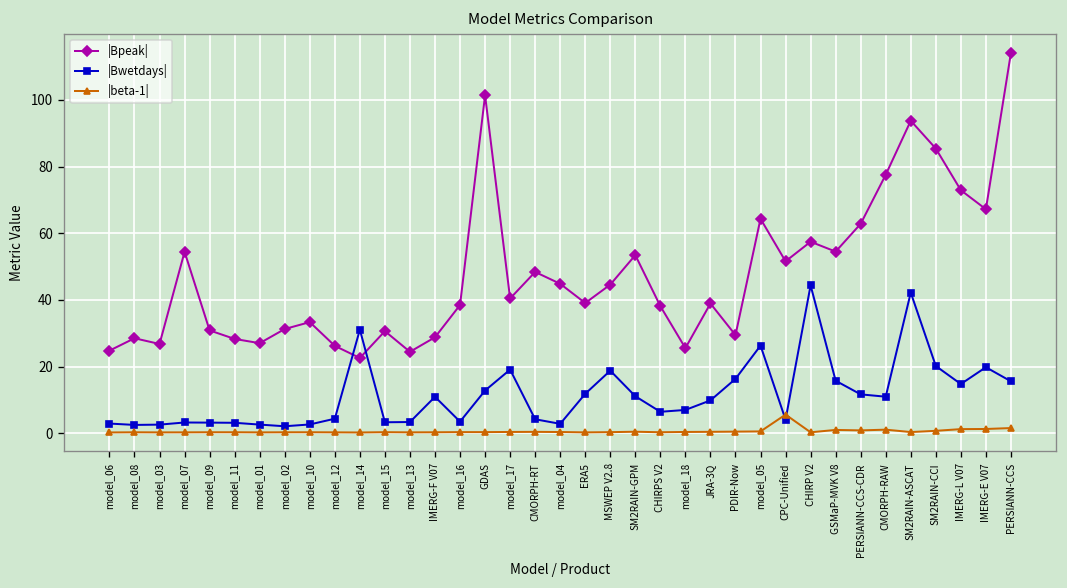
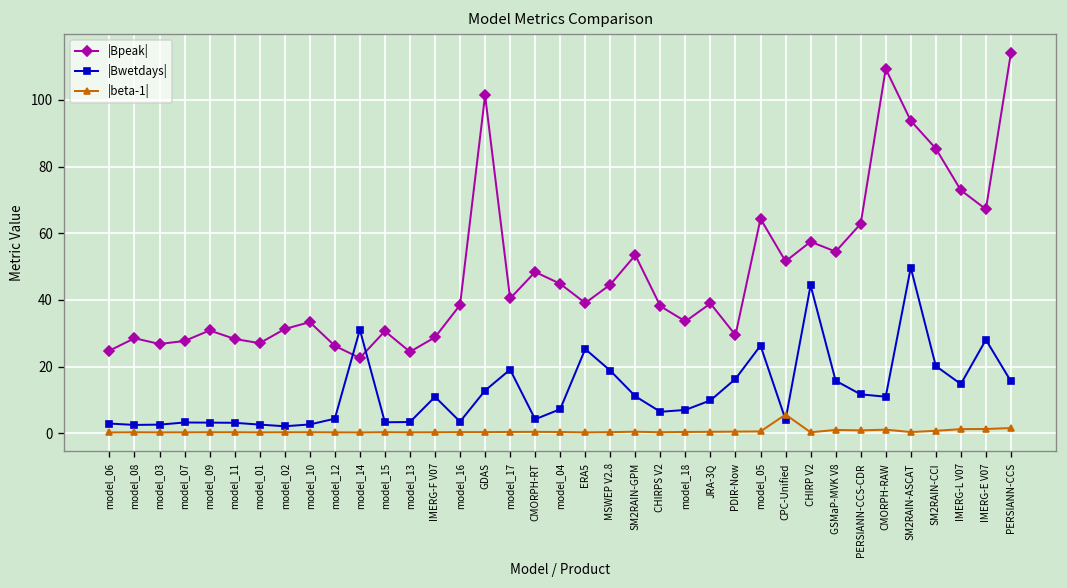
  {
    "|Bpeak|": {
      "model_06": 25,
      "model_08": 28,
      "model_03": 27,
-     "model_07": 54,
+     "model_07": 28,
      "model_09": 31,
      "model_11": 28,
      "model_01": 27,
      "model_02": 31,
      "model_10": 33,
      "model_12": 26,
      "model_14": 23,
      "model_15": 31,
      "model_13": 24,
      "IMERG-F V07": 29,
      "model_16": 38,
      "GDAS": 101,
      "model_17": 40,
      "CMORPH-RT": 48,
      "model_04": 45,
      "ERA5": 39,
      "MSWEP V2.8": 45,
      "SM2RAIN-GPM": 53,
      "CHIRPS V2": 38,
-     "model_18": 26,
+     "model_18": 34,
      "JRA-3Q": 39,
      "PDIR-Now": 29,
      "model_05": 64,
      "CPC-Unified": 52,
      "CHIRP V2": 57,
      "GSMaP-MVK V8": 54,
      "PERSIANN-CCS-CDR": 63,
-     "CMORPH-RAW": 78,
+     "CMORPH-RAW": 109,
      "SM2RAIN-ASCAT": 94,
      "SM2RAIN-CCI": 85,
      "IMERG-L V07": 73,
      "IMERG-E V07": 67,
      "PERSIANN-CCS": 114
    },
    "|Bwetdays|": {
      "model_06": 3,
      "model_08": 2,
      "model_03": 3,
      "model_07": 3,
      "model_09": 3,
      "model_11": 3,
      "model_01": 3,
      "model_02": 2,
      "model_10": 3,
      "model_12": 4,
      "model_14": 31,
      "model_15": 3,
      "model_13": 3,
      "IMERG-F V07": 11,
      "model_16": 3,
      "GDAS": 13,
      "model_17": 19,
      "CMORPH-RT": 4,
-     "model_04": 3,
-     "ERA5": 12,
+     "model_04": 7,
+     "ERA5": 25,
      "MSWEP V2.8": 19,
      "SM2RAIN-GPM": 11,
      "CHIRPS V2": 6,
      "model_18": 7,
      "JRA-3Q": 10,
      "PDIR-Now": 16,
      "model_05": 26,
      "CPC-Unified": 4,
      "CHIRP V2": 44,
      "GSMaP-MVK V8": 16,
      "PERSIANN-CCS-CDR": 12,
      "CMORPH-RAW": 11,
-     "SM2RAIN-ASCAT": 42,
+     "SM2RAIN-ASCAT": 50,
      "SM2RAIN-CCI": 20,
      "IMERG-L V07": 15,
-     "IMERG-E V07": 20,
+     "IMERG-E V07": 28,
      "PERSIANN-CCS": 16
    },
    "|beta-1|": {
      "model_06": 0,
      "model_08": 0,
      "model_03": 0,
      "model_07": 0,
      "model_09": 0,
      "model_11": 0,
      "model_01": 0,
      "model_02": 0,
      "model_10": 0,
      "model_12": 0,
      "model_14": 0,
      "model_15": 0,
      "model_13": 0,
      "IMERG-F V07": 0,
      "model_16": 0,
      "GDAS": 0,
      "model_17": 0,
      "CMORPH-RT": 0,
      "model_04": 0,
      "ERA5": 0,
      "MSWEP V2.8": 0,
      "SM2RAIN-GPM": 0,
      "CHIRPS V2": 0,
      "model_18": 0,
      "JRA-3Q": 0,
      "PDIR-Now": 0,
      "model_05": 1,
      "CPC-Unified": 6,
      "CHIRP V2": 0,
      "GSMaP-MVK V8": 1,
      "PERSIANN-CCS-CDR": 1,
      "CMORPH-RAW": 1,
      "SM2RAIN-ASCAT": 0,
      "SM2RAIN-CCI": 1,
      "IMERG-L V07": 1,
      "IMERG-E V07": 1,
      "PERSIANN-CCS": 2
    }
  }
